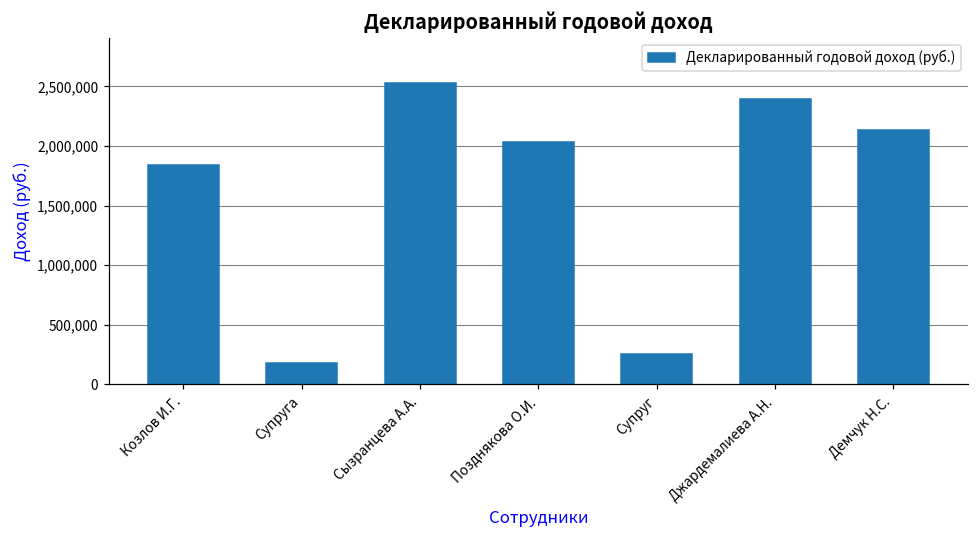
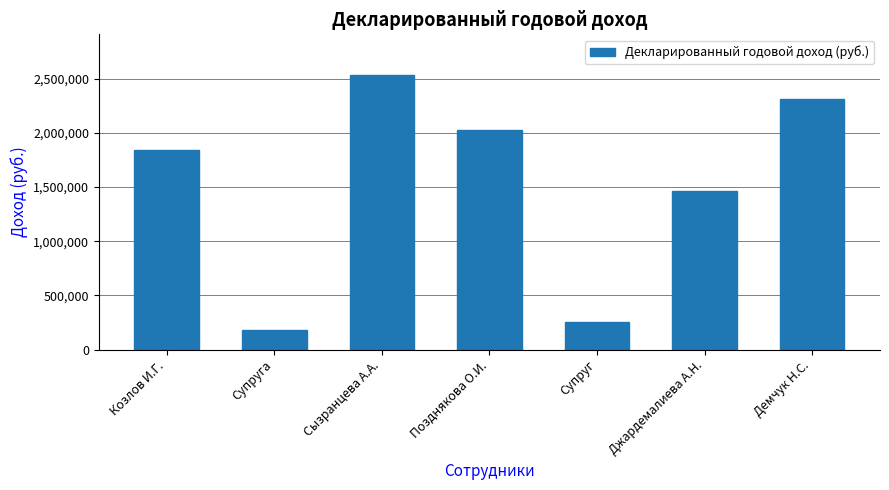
  {
    "Козлов И.Г.": "1,840,000",
    "Супруга": "180,000",
    "Сызранцева А.А.": "2,530,000",
    "Позднякова О.И.": "2,030,000",
    "Супруг": "250,000",
-   "Джардемалиева А.Н.": "2,390,000",
-   "Демчук Н.С.": "2,140,000"
+   "Джардемалиева А.Н.": "1,470,000",
+   "Демчук Н.С.": "2,310,000"
  }
